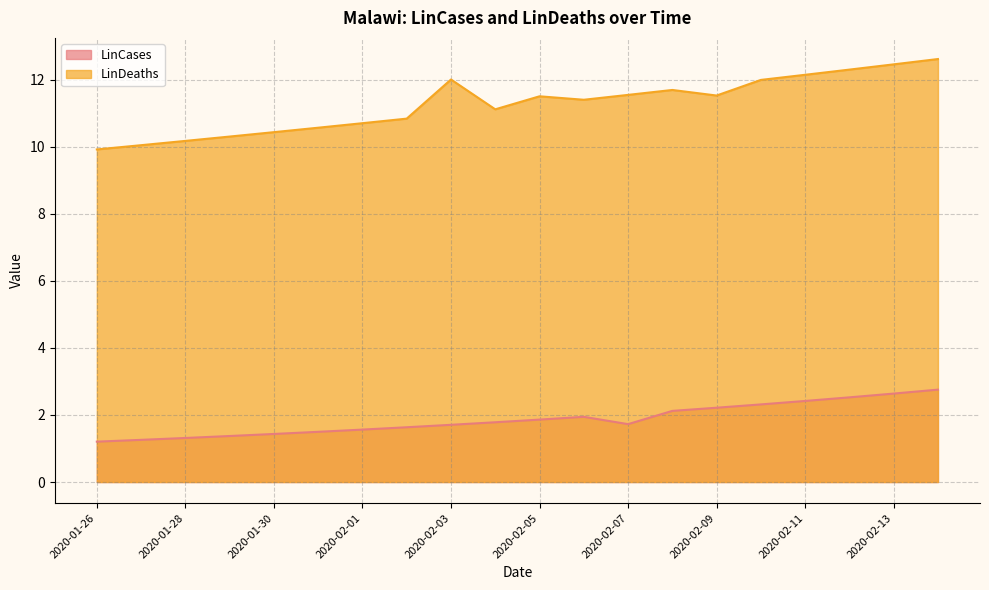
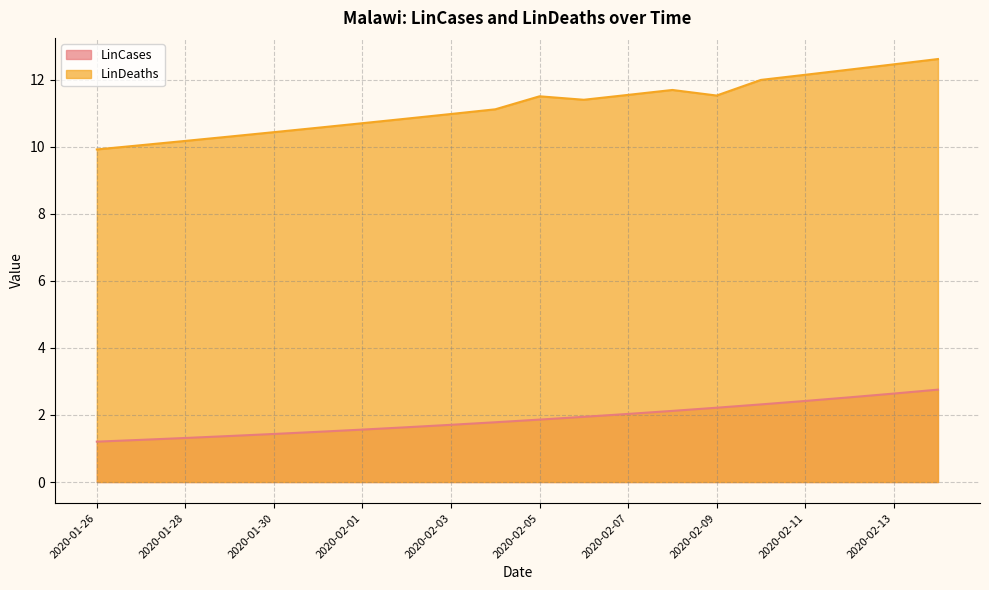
  {
    "LinCases": {
      "2020-01-26": 1.2,
      "2020-01-28": 1.3,
      "2020-01-30": 1.4,
      "2020-02-01": 1.6,
      "2020-02-03": 1.7,
      "2020-02-05": 1.9,
-     "2020-02-07": 1.7,
+     "2020-02-07": 2.0,
      "2020-02-09": 2.2,
      "2020-02-11": 2.4,
      "2020-02-13": 2.6
    },
    "LinDeaths": {
      "2020-01-26": 9.9,
      "2020-01-28": 10.2,
      "2020-01-30": 10.4,
      "2020-02-01": 10.7,
-     "2020-02-03": 12.0,
+     "2020-02-03": 11.0,
      "2020-02-05": 11.5,
      "2020-02-07": 11.6,
      "2020-02-09": 11.5,
      "2020-02-11": 12.2,
      "2020-02-13": 12.5
    }
  }
